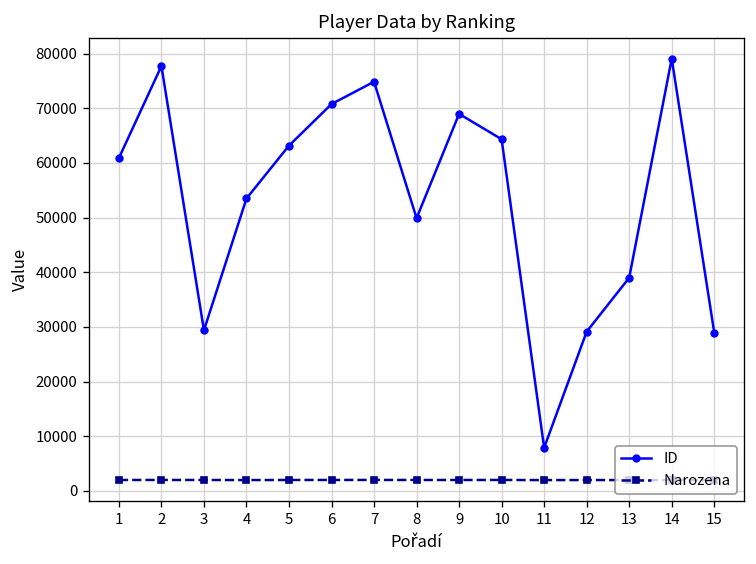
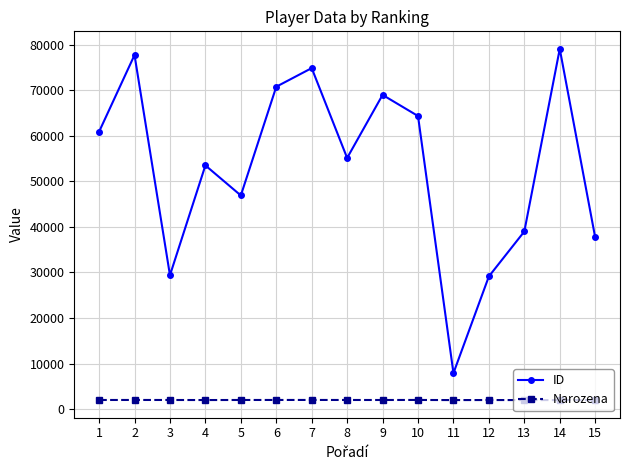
  {
    "ID": {
      "1": 61000,
      "2": 78000,
      "3": 29000,
      "4": 53000,
-     "5": 63000,
+     "5": 47000,
      "6": 71000,
      "7": 75000,
-     "8": 50000,
+     "8": 55000,
      "9": 69000,
      "10": 64000,
      "11": 8000,
      "12": 29000,
      "13": 39000,
      "14": 79000,
-     "15": 29000
+     "15": 38000
    },
    "Narozena": {
      "1": 2000,
      "2": 2000,
      "3": 2000,
      "4": 2000,
      "5": 2000,
      "6": 2000,
      "7": 2000,
      "8": 2000,
      "9": 2000,
      "10": 2000,
      "11": 2000,
      "12": 2000
    }
  }
